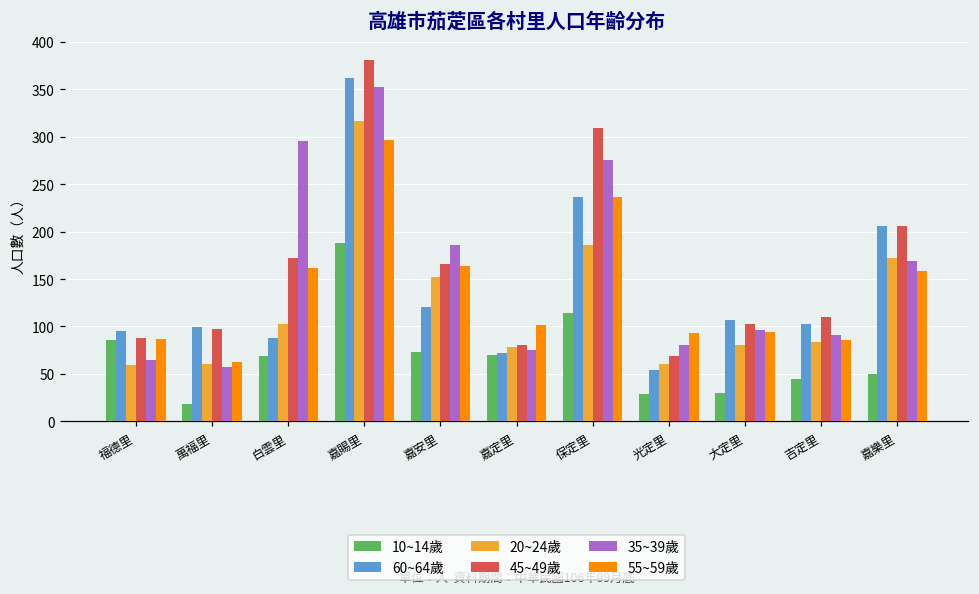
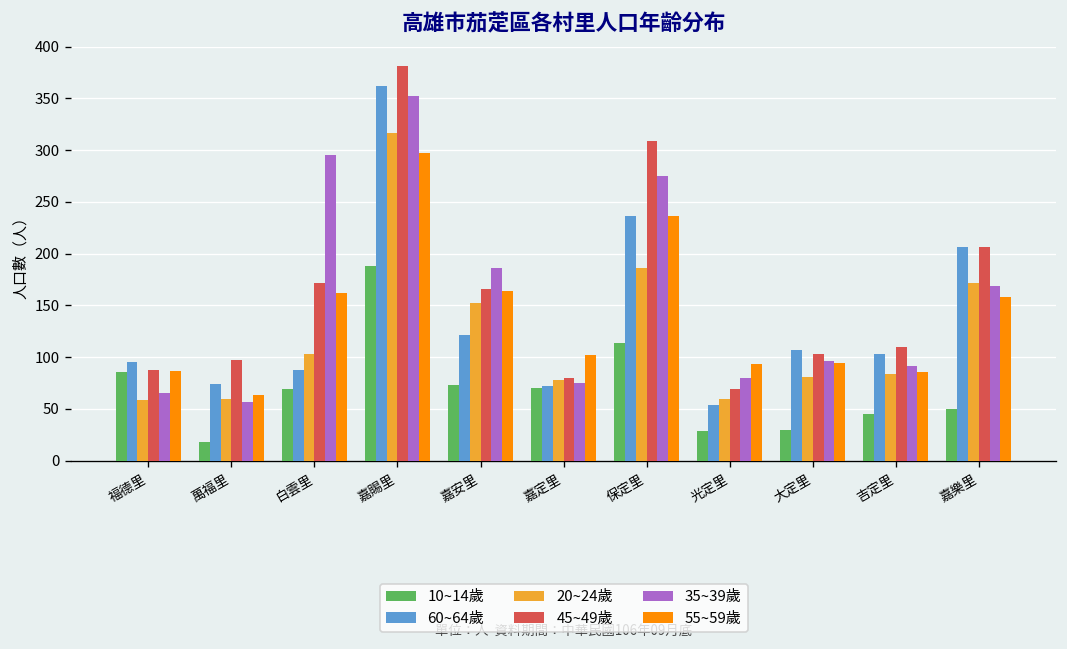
  {
    "10~14歲": {
      "福德里": 90,
      "萬福里": 20,
      "白雲里": 70,
      "嘉賜里": 190,
      "嘉安里": 70,
      "嘉定里": 70,
      "保定里": 110,
      "光定里": 30,
      "大定里": 30,
      "吉定里": 50,
      "嘉樂里": 50
    },
    "60~64歲": {
      "福德里": 100,
-     "萬福里": 100,
+     "萬福里": 70,
      "白雲里": 90,
      "嘉賜里": 360,
      "嘉安里": 120,
      "嘉定里": 70,
      "保定里": 240,
      "光定里": 50,
      "大定里": 110,
      "吉定里": 100,
      "嘉樂里": 210
    },
    "45~49歲": {
      "福德里": 90,
      "萬福里": 100,
      "白雲里": 170,
      "嘉賜里": 380,
      "嘉安里": 170,
      "嘉定里": 80,
      "保定里": 310,
      "光定里": 70,
      "大定里": 100,
      "吉定里": 110,
      "嘉樂里": 210
    },
    "35~39歲": {
      "福德里": 70,
      "萬福里": 60,
      "白雲里": 300,
      "嘉賜里": 350,
      "嘉安里": 190,
      "嘉定里": 80,
      "保定里": 280,
      "光定里": 80,
      "大定里": 100,
      "吉定里": 90,
      "嘉樂里": 170
    }
  }
